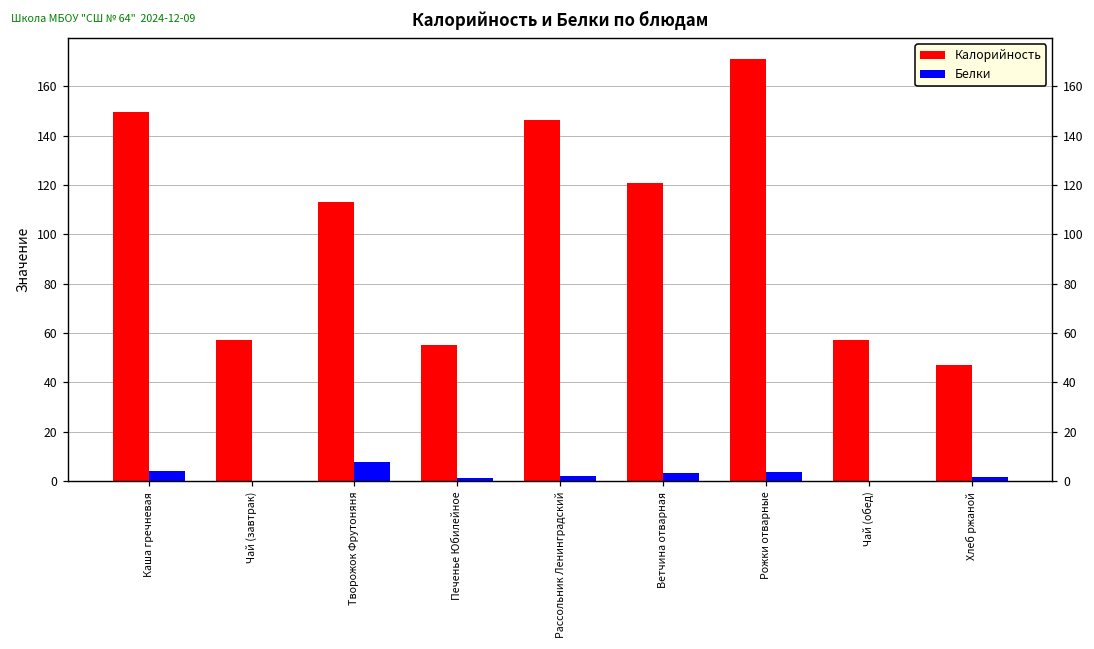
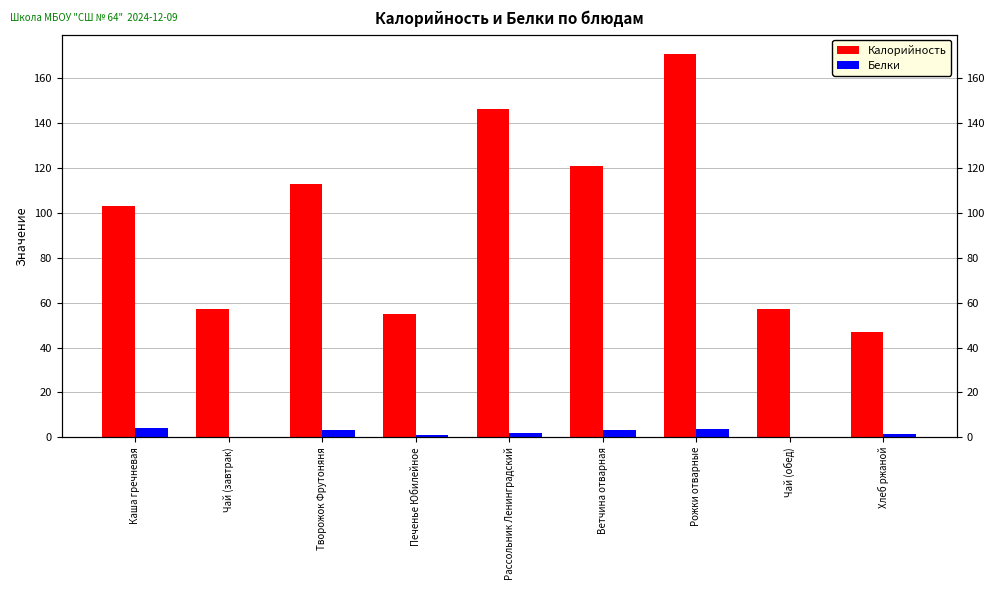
  {
    "Калорийность": {
-     "Каша гречневая": 150,
+     "Каша гречневая": 103,
      "Чай (завтрак)": 57,
      "Творожок Фрутоняня": 113,
      "Печенье Юбилейное": 55,
      "Рассольник Ленинградский": 146,
      "Ветчина отварная": 121,
      "Рожки отварные": 171,
      "Чай (обед)": 57,
      "Хлеб ржаной": 47
    },
    "Белки": {
      "Каша гречневая": 4,
-     "Творожок Фрутоняня": 8,
+     "Творожок Фрутоняня": 3,
      "Рассольник Ленинградский": 2,
      "Ветчина отварная": 3,
      "Рожки отварные": 4,
      "Хлеб ржаной": 2
    }
  }
